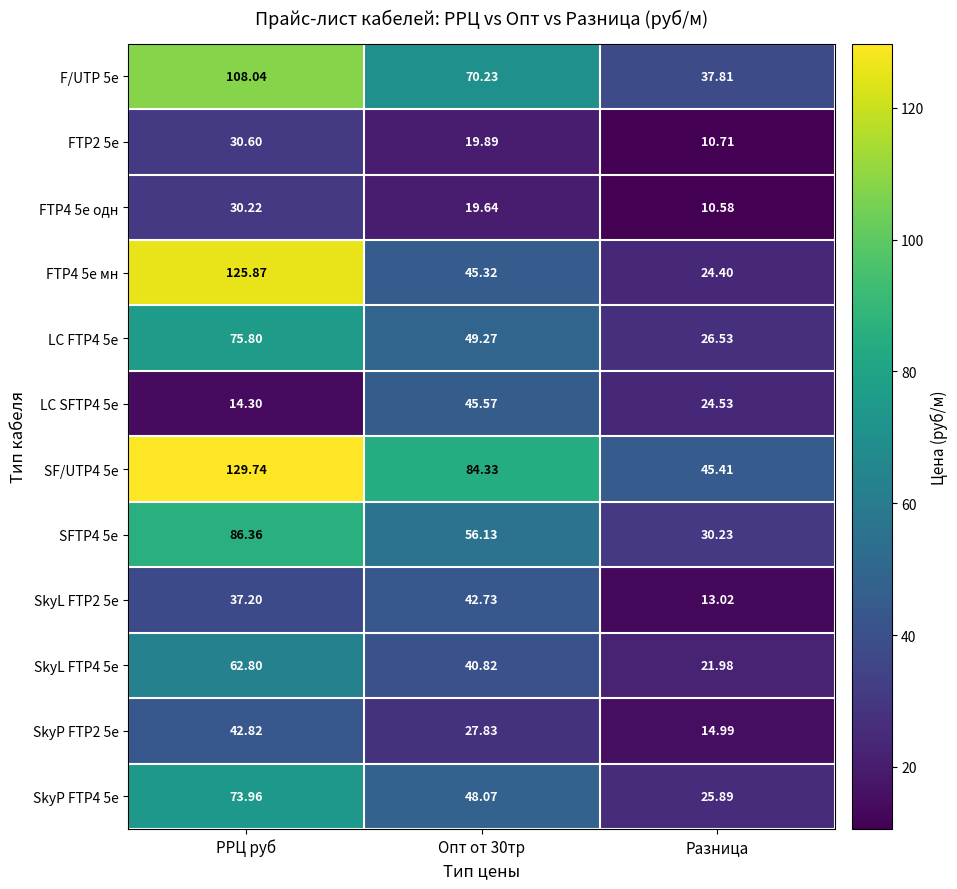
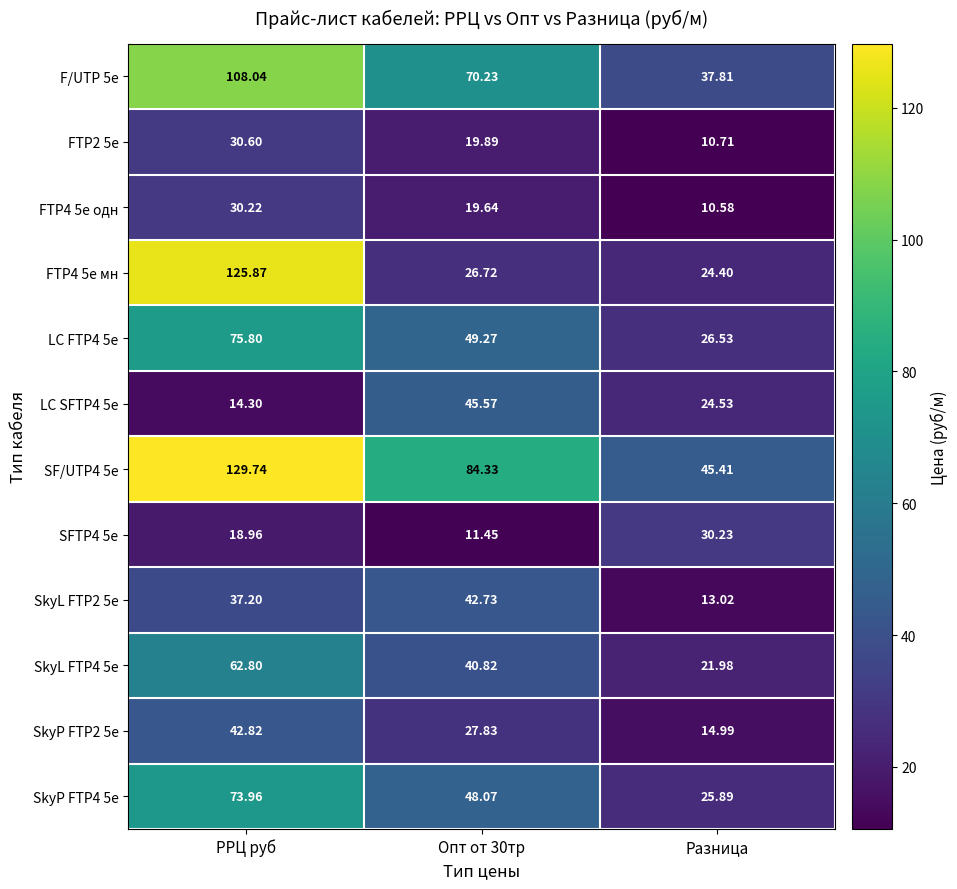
  {
    "F/UTP 5e": {
      "РРЦ руб": 108.04,
      "Опт от 30тр": 70.23,
      "Разница": 37.81
    },
    "FTP2 5e": {
      "РРЦ руб": 30.60,
      "Опт от 30тр": 19.89,
      "Разница": 10.71
    },
    "FTP4 5e одн": {
      "РРЦ руб": 30.22,
      "Опт от 30тр": 19.64,
      "Разница": 10.58
    },
    "FTP4 5e мн": {
      "РРЦ руб": 125.87,
-     "Опт от 30тр": 45.32,
+     "Опт от 30тр": 26.72,
      "Разница": 24.40
    },
    "LC FTP4 5e": {
      "РРЦ руб": 75.80,
      "Опт от 30тр": 49.27,
      "Разница": 26.53
    },
    "LC SFTP4 5e": {
      "РРЦ руб": 14.30,
      "Опт от 30тр": 45.57,
      "Разница": 24.53
    },
    "SF/UTP4 5e": {
      "РРЦ руб": 129.74,
      "Опт от 30тр": 84.33,
      "Разница": 45.41
    },
    "SFTP4 5e": {
-     "РРЦ руб": 86.36,
-     "Опт от 30тр": 56.13,
+     "РРЦ руб": 18.96,
+     "Опт от 30тр": 11.45,
      "Разница": 30.23
    },
    "SkyL FTP2 5e": {
      "РРЦ руб": 37.20,
      "Опт от 30тр": 42.73,
      "Разница": 13.02
    },
    "SkyL FTP4 5e": {
      "РРЦ руб": 62.80,
      "Опт от 30тр": 40.82,
      "Разница": 21.98
    },
    "SkyP FTP2 5e": {
      "РРЦ руб": 42.82,
      "Опт от 30тр": 27.83,
      "Разница": 14.99
    },
    "SkyP FTP4 5e": {
      "РРЦ руб": 73.96,
      "Опт от 30тр": 48.07,
      "Разница": 25.89
    }
  }
